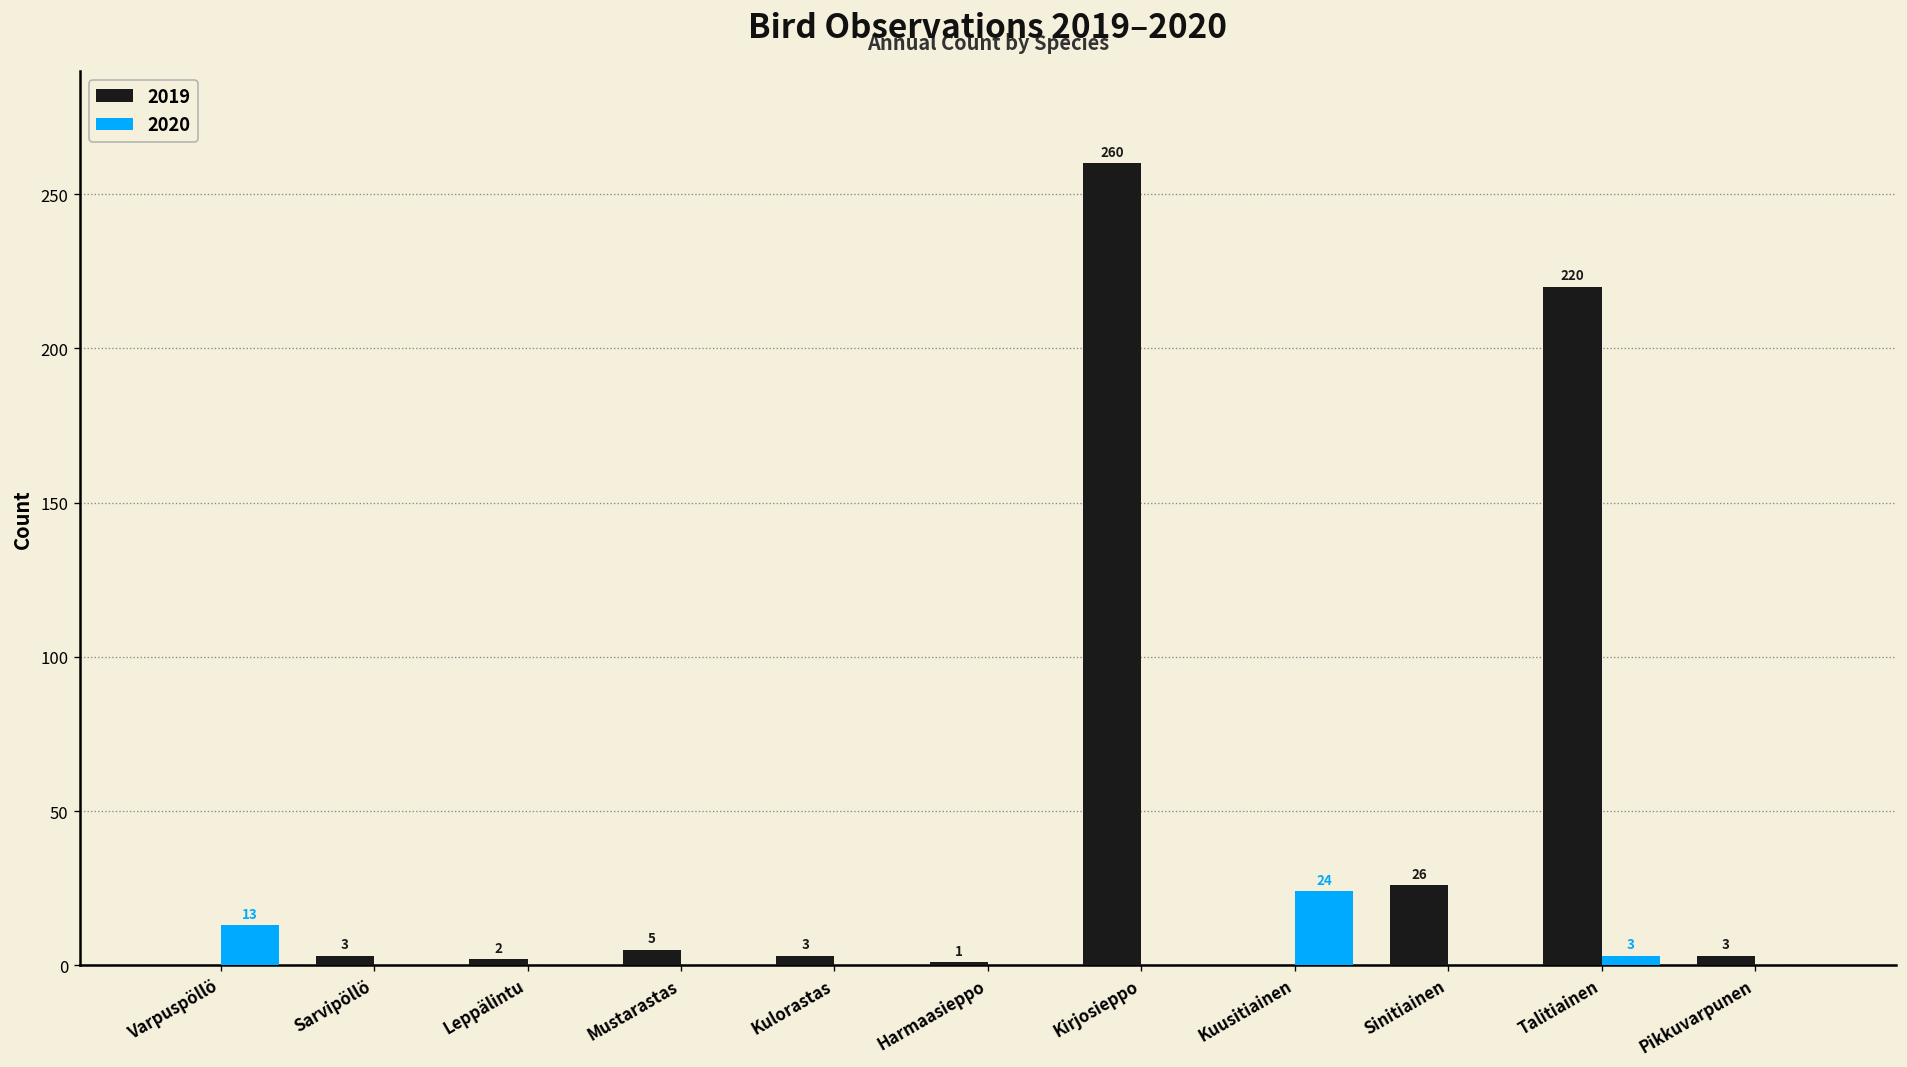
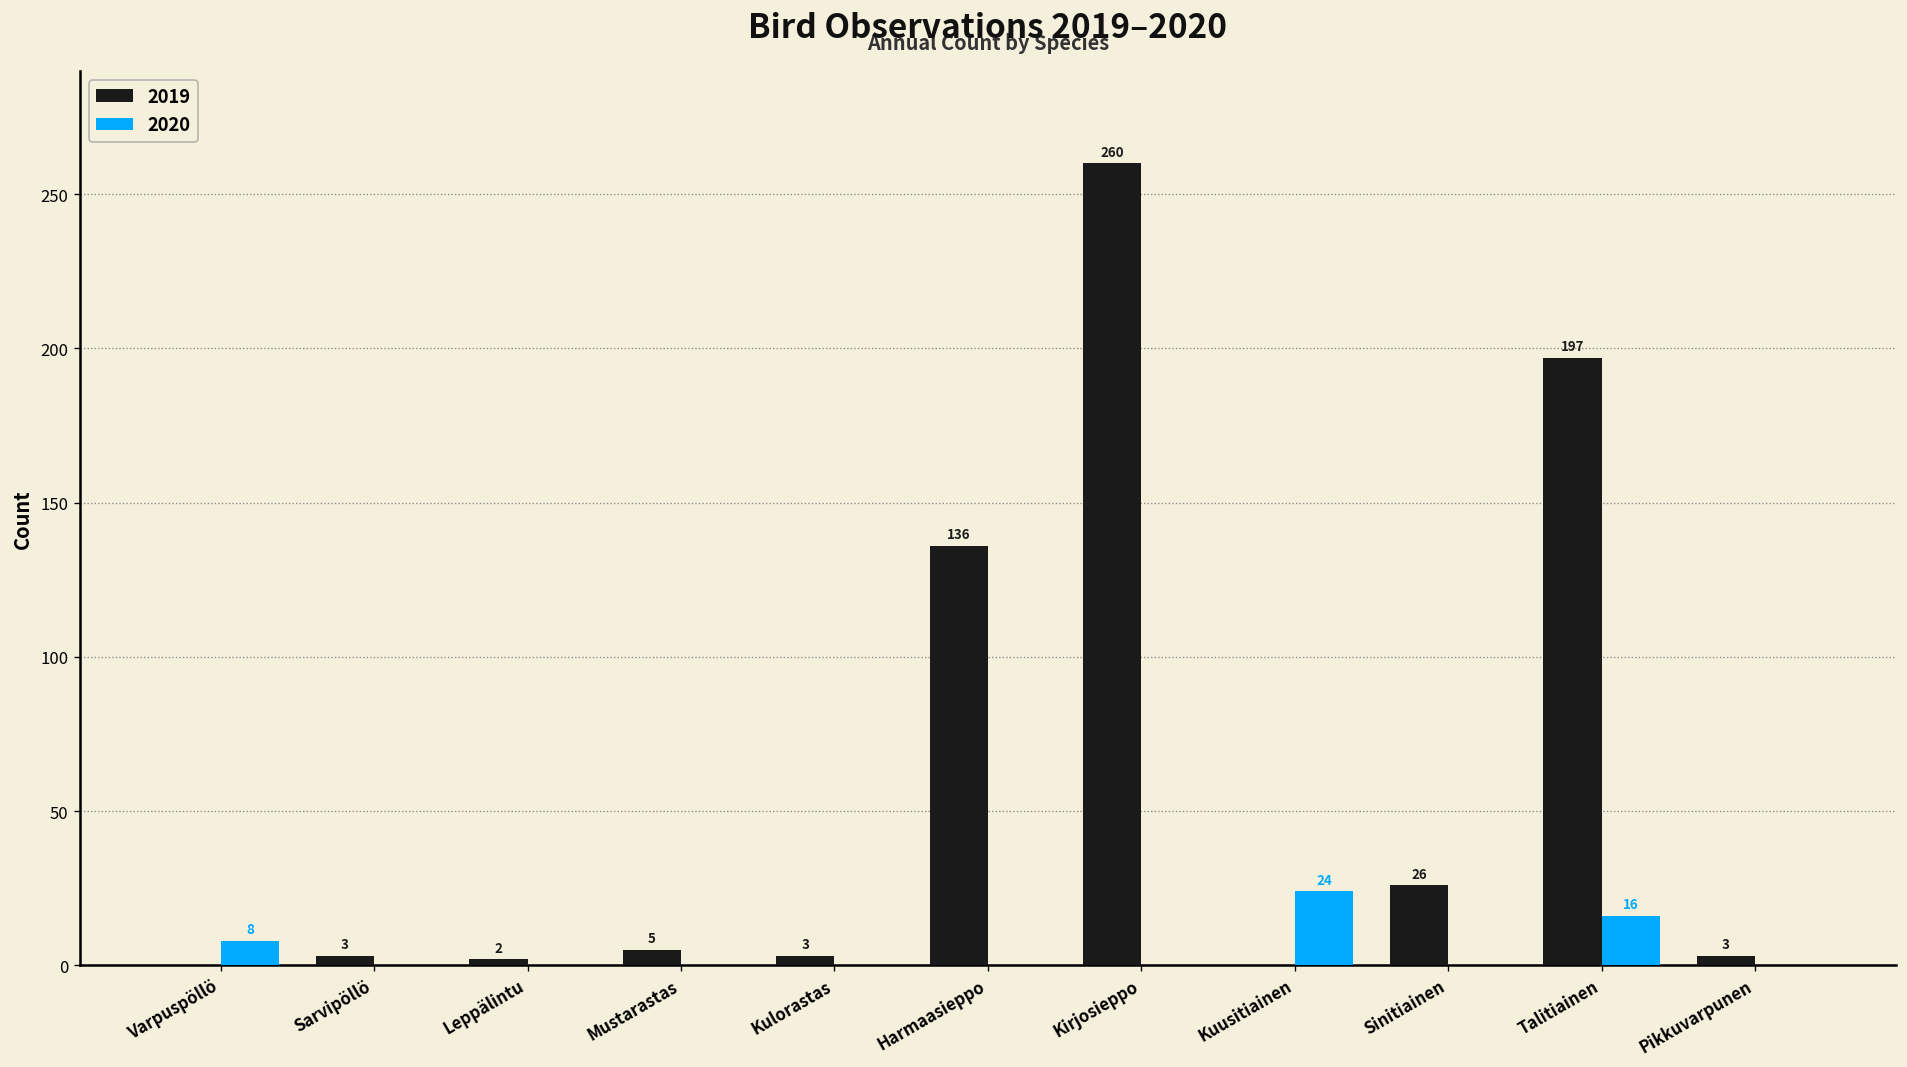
  {
    "2019": {
      "Sarvipöllö": 3,
      "Leppälintu": 2,
      "Mustarastas": 5,
      "Kulorastas": 3,
-     "Harmaasieppo": 1,
+     "Harmaasieppo": 136,
      "Kirjosieppo": 260,
      "Sinitiainen": 26,
-     "Talitiainen": 220,
+     "Talitiainen": 197,
      "Pikkuvarpunen": 3
    },
    "2020": {
-     "Varpuspöllö": 13,
+     "Varpuspöllö": 8,
      "Kuusitiainen": 24,
-     "Talitiainen": 3
+     "Talitiainen": 16
    }
  }
